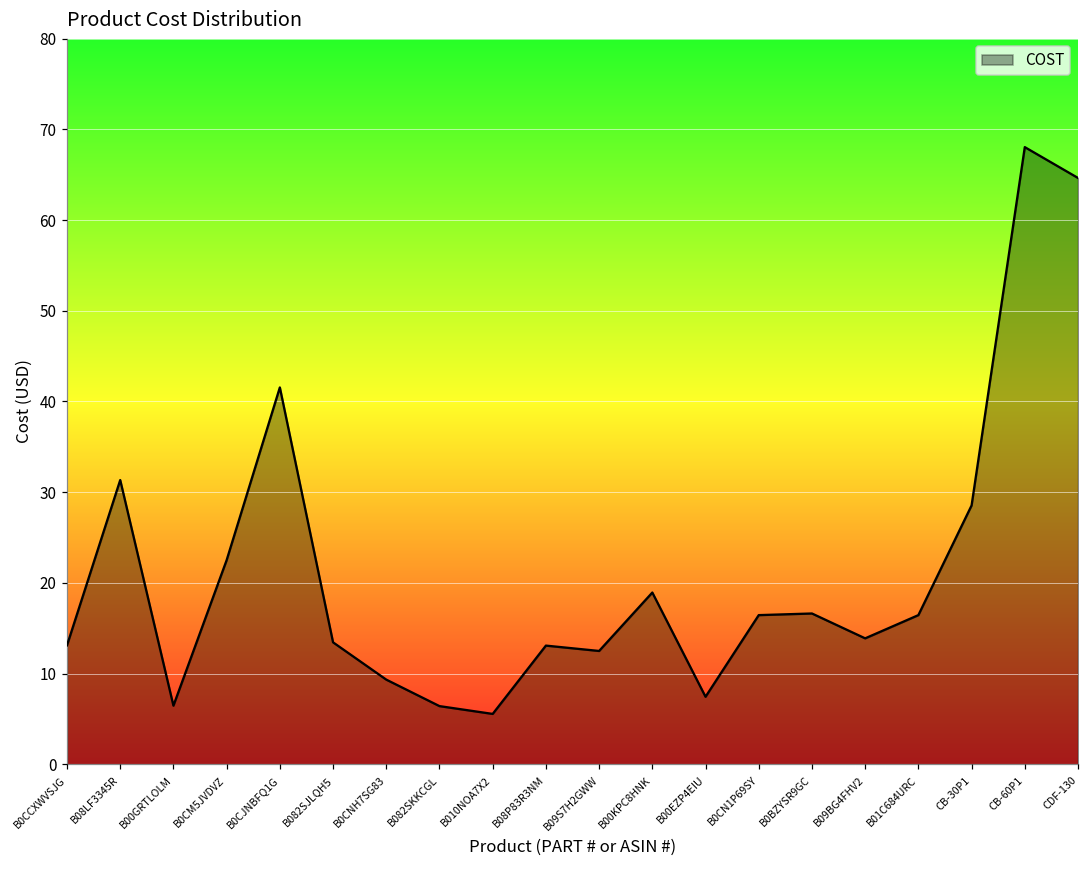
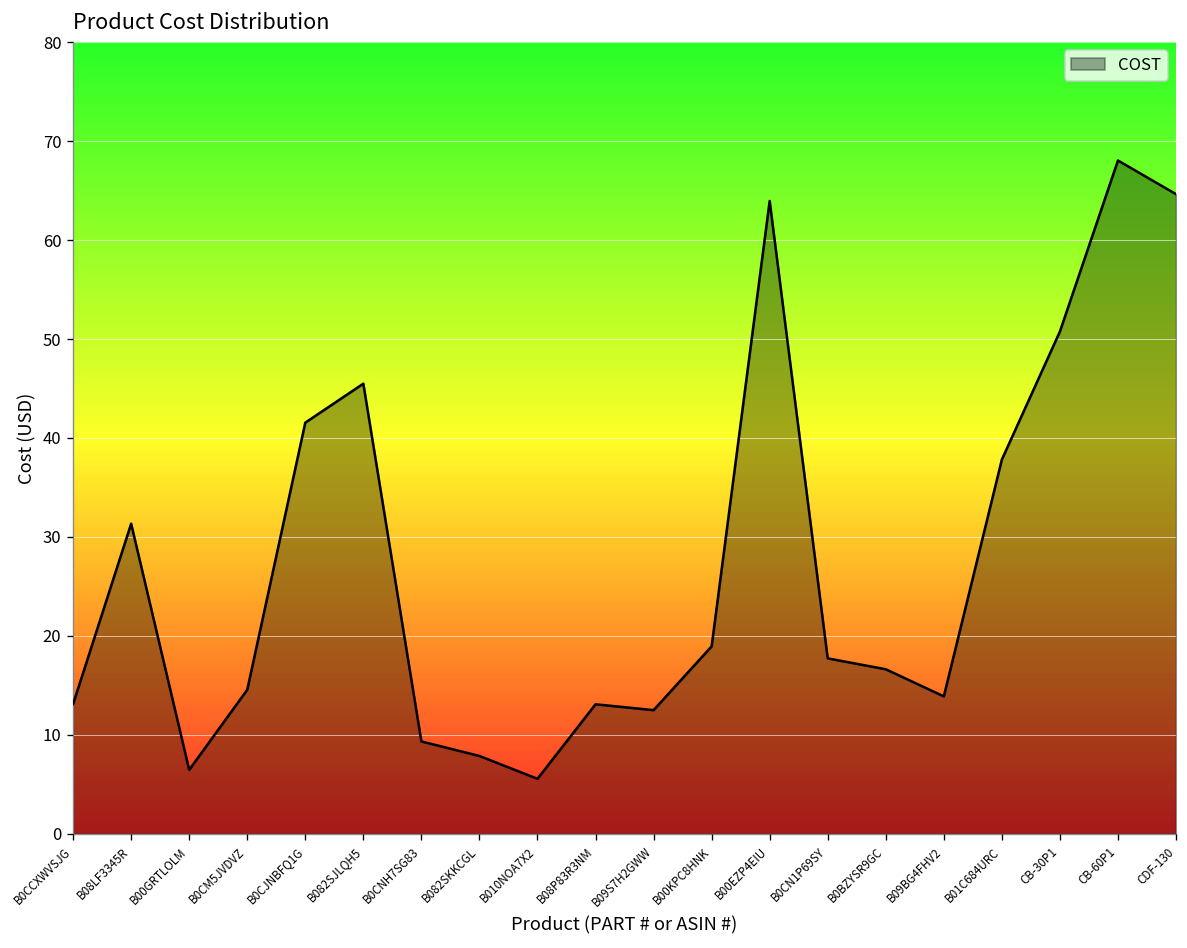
  {
    "B0CCXWVSJG": 13,
    "B08LF3345R": 31,
    "B00GRTLOLM": 6,
-   "B0CM5JVDVZ": 23,
+   "B0CM5JVDVZ": 15,
    "B0CJNBFQ1G": 42,
-   "B082SJLQH5": 13,
+   "B082SJLQH5": 45,
    "B0CNH7SG83": 9,
-   "B082SKKCGL": 6,
+   "B082SKKCGL": 8,
    "B010NOA7X2": 6,
    "B08P83R3NM": 13,
    "B09S7H2GWW": 13,
    "B00KPC8HNK": 19,
-   "B00EZP4EIU": 7,
-   "B0CN1P69SY": 16,
+   "B00EZP4EIU": 64,
+   "B0CN1P69SY": 18,
    "B0BZYSR9GC": 17,
    "B09BG4FHV2": 14,
-   "B01C684URC": 16,
-   "CB-30P1": 29,
+   "B01C684URC": 38,
+   "CB-30P1": 51,
    "CB-60P1": 68,
    "CDF-130": 65
  }
